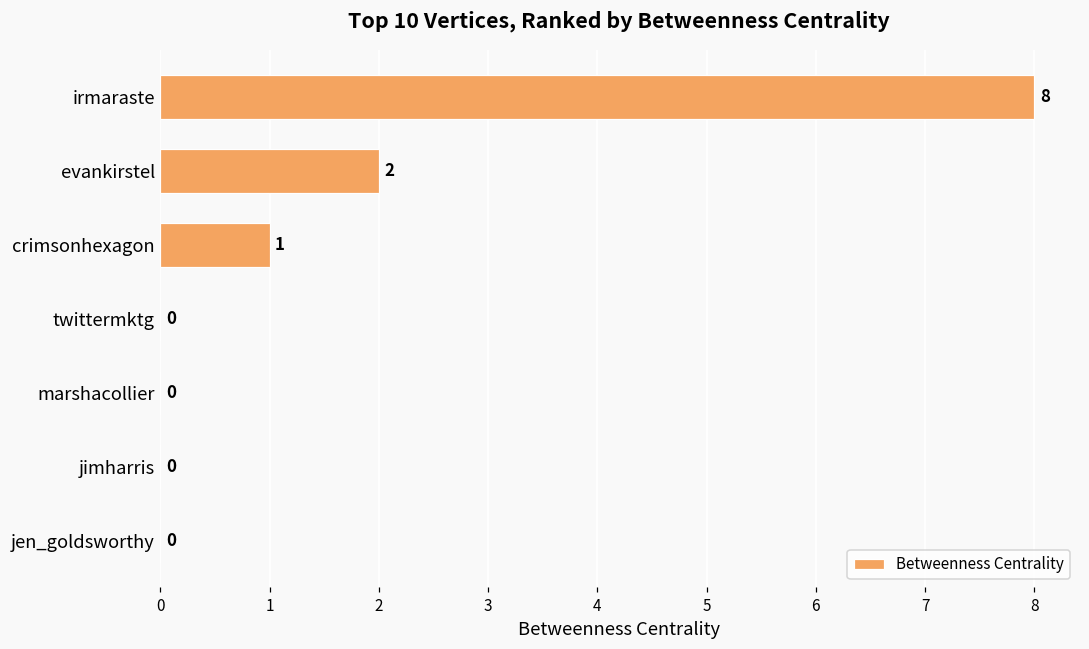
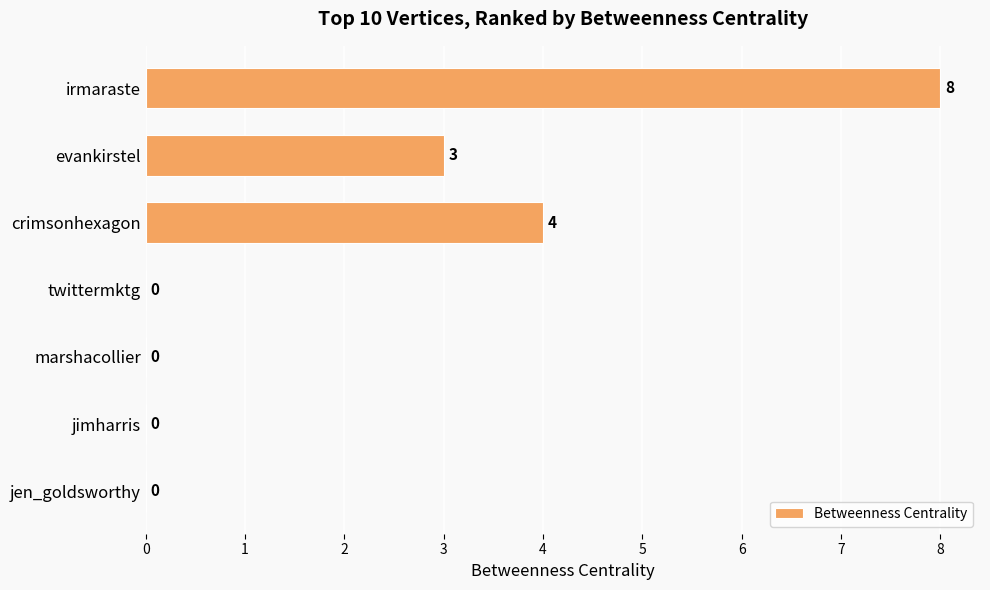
  {
    "irmaraste": 8,
-   "evankirstel": 2,
-   "crimsonhexagon": 1,
+   "evankirstel": 3,
+   "crimsonhexagon": 4,
    "twittermktg": 0,
    "marshacollier": 0,
    "jimharris": 0,
    "jen_goldsworthy": 0
  }
